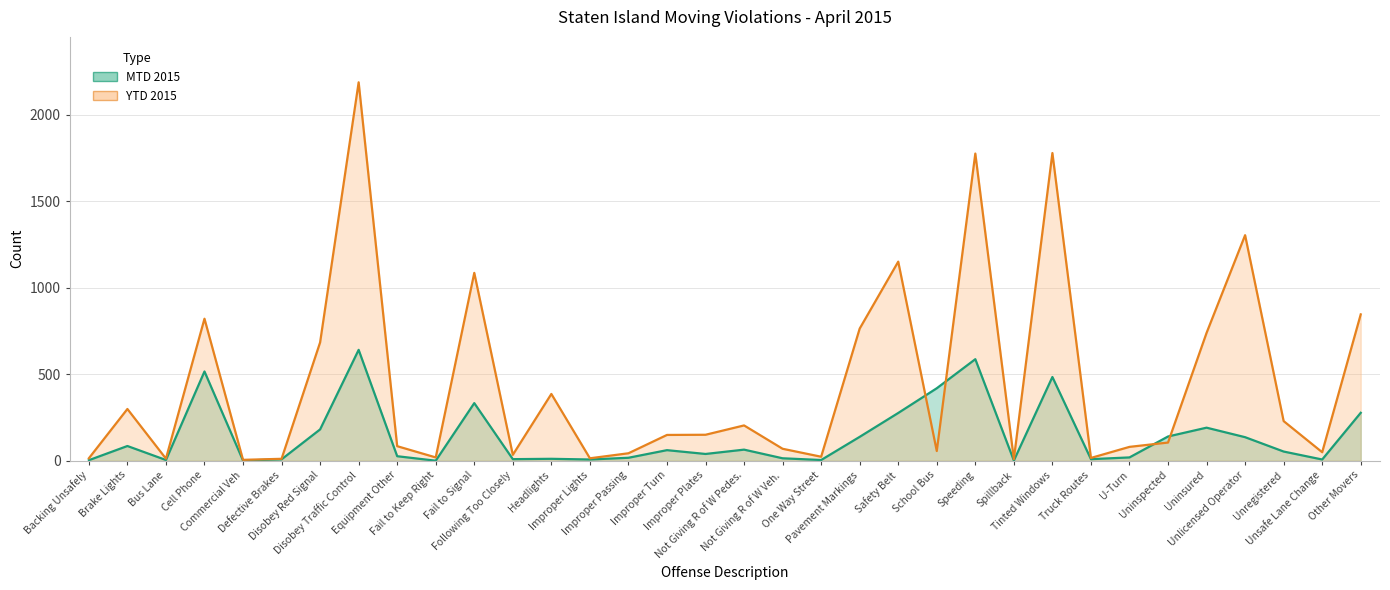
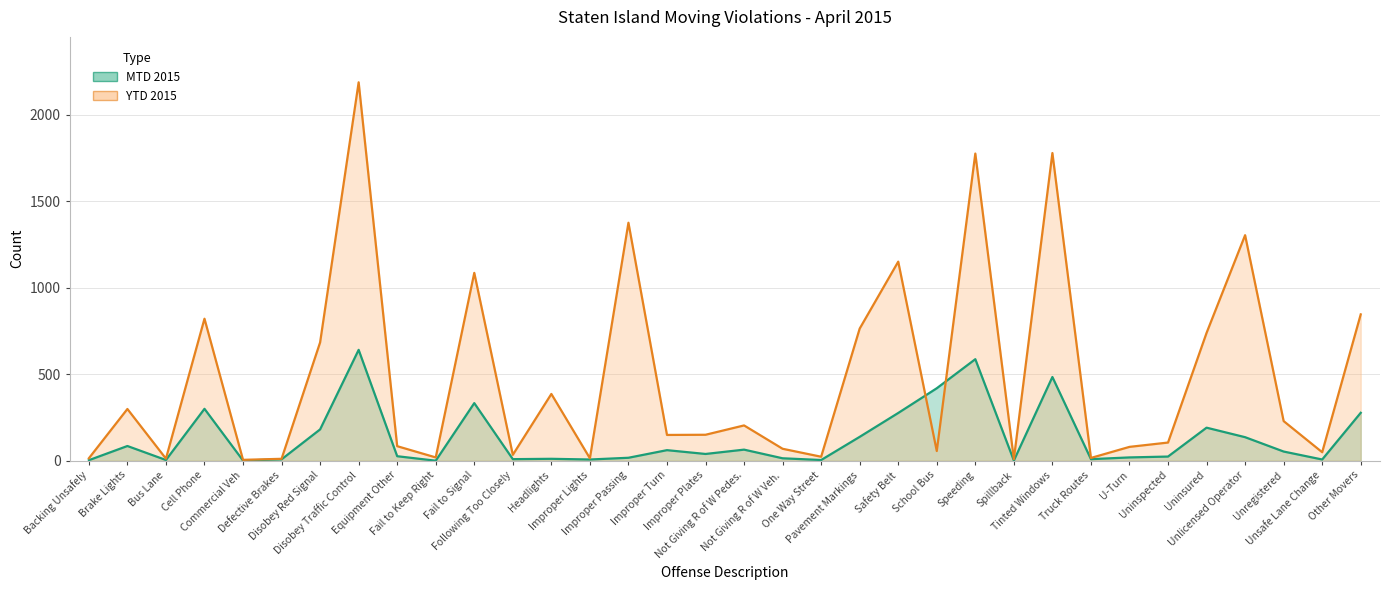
  {
    "MTD 2015": {
      "Brake Lights": 90,
-     "Cell Phone": 520,
+     "Cell Phone": 300,
      "Disobey Red Signal": 180,
      "Disobey Traffic Control": 640,
      "Equipment Other": 30,
      "Fail to Keep Right": 0,
      "Fail to Signal": 330,
      "Following Too Closely": 10,
      "Headlights": 10,
      "Improper Passing": 20,
      "Improper Turn": 60,
      "Improper Plates": 40,
      "Not Giving R of W Pedes.": 60,
      "Not Giving R of W Veh.": 10,
      "One Way Street": 0,
      "Pavement Markings": 140,
      "Safety Belt": 280,
      "School Bus": 420,
      "Speeding": 590,
      "Tinted Windows": 480,
      "U-Turn": 20,
-     "Uninspected": 140,
+     "Uninspected": 20,
      "Uninsured": 190,
      "Unlicensed Operator": 140,
      "Unregistered": 50,
      "Unsafe Lane Change": 10,
      "Other Movers": 280
    },
    "YTD 2015": {
      "Brake Lights": 300,
      "Cell Phone": 820,
      "Disobey Red Signal": 680,
      "Disobey Traffic Control": 2190,
      "Equipment Other": 80,
      "Fail to Keep Right": 20,
      "Fail to Signal": 1090,
      "Following Too Closely": 30,
      "Headlights": 390,
-     "Improper Passing": 40,
+     "Improper Passing": 1380,
      "Improper Turn": 150,
      "Improper Plates": 150,
      "Not Giving R of W Pedes.": 200,
      "Not Giving R of W Veh.": 70,
      "One Way Street": 20,
      "Pavement Markings": 760,
      "Safety Belt": 1150,
      "School Bus": 60,
      "Speeding": 1780,
      "Tinted Windows": 1780,
      "U-Turn": 80,
      "Uninspected": 110,
      "Uninsured": 740,
      "Unlicensed Operator": 1300,
      "Unregistered": 230,
      "Unsafe Lane Change": 50,
      "Other Movers": 850
    }
  }
